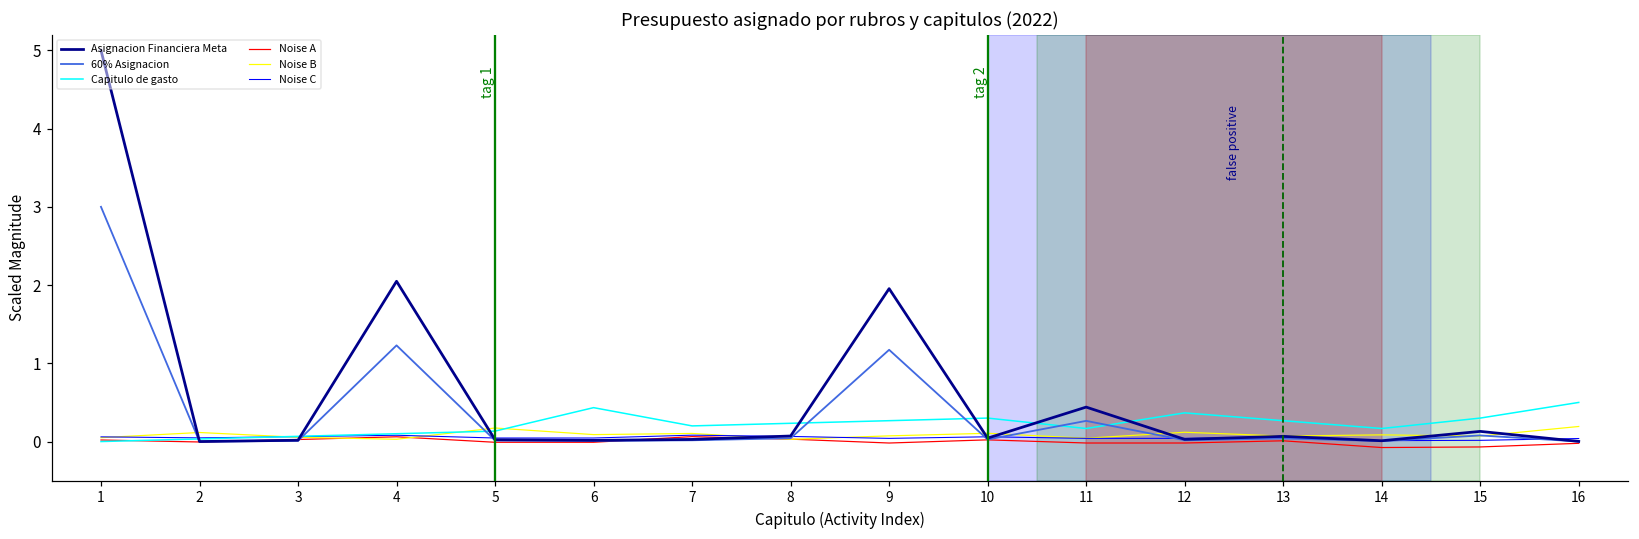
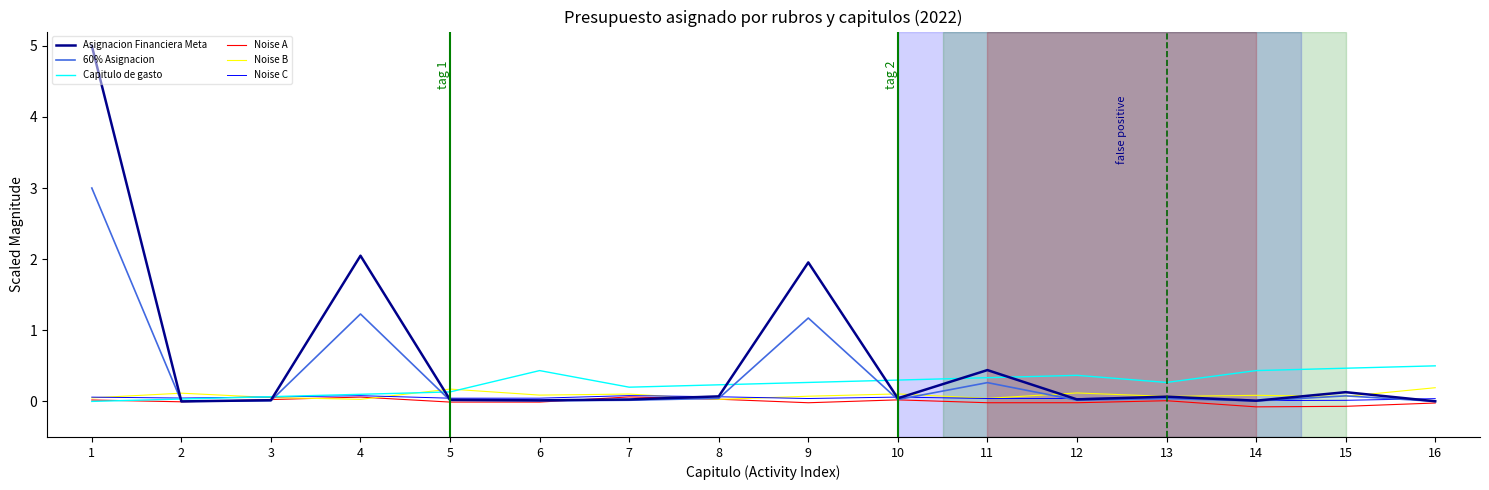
  {
    "Asignacion Financiera Meta": {
      "4": 2.0,
      "9": 2.0,
      "11": 0.4,
      "15": 0.1
    },
    "60% Asignacion": {
      "1": 3.0,
      "4": 1.2,
      "9": 1.2,
      "11": 0.3
    },
    "Capitulo de gasto": {
      "5": 0.1,
      "6": 0.4,
      "7": 0.2,
      "8": 0.2,
      "9": 0.3,
      "10": 0.3,
-     "11": 0.2,
+     "11": 0.3,
      "12": 0.4,
      "13": 0.3,
-     "14": 0.2,
-     "15": 0.3,
+     "14": 0.4,
+     "15": 0.5,
      "16": 0.5
    },
    "Noise A": {
      "9": 0.0,
      "11": 0.0,
      "14": -0.1,
      "15": -0.1
    },
    "Noise B": {
      "2": 0.1,
      "5": 0.2,
      "6": 0.1,
      "10": 0.1,
      "12": 0.1,
      "14": 0.1,
      "16": 0.2
    },
    "Noise C": {
      "15": 0.0,
      "16": 0.0
    }
  }
